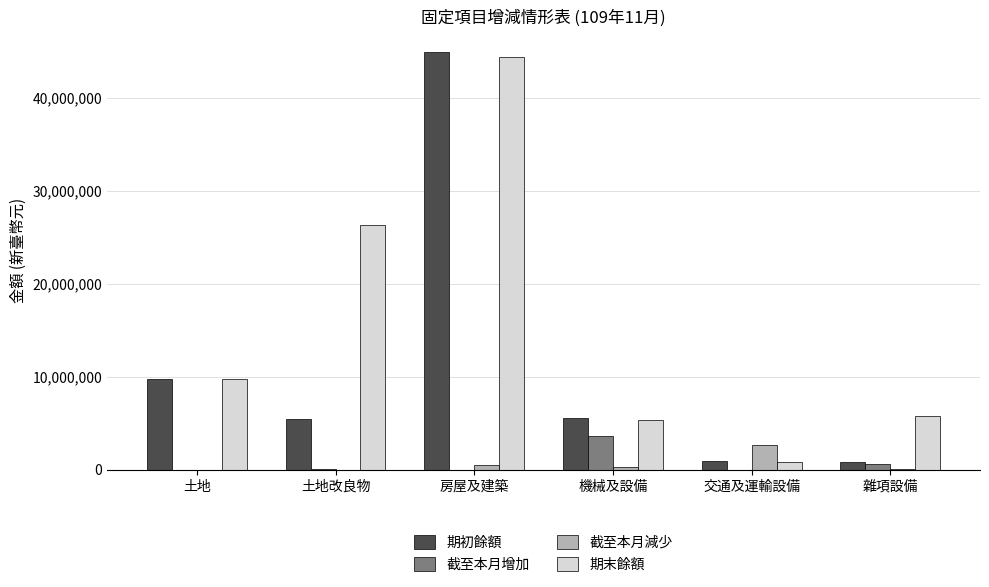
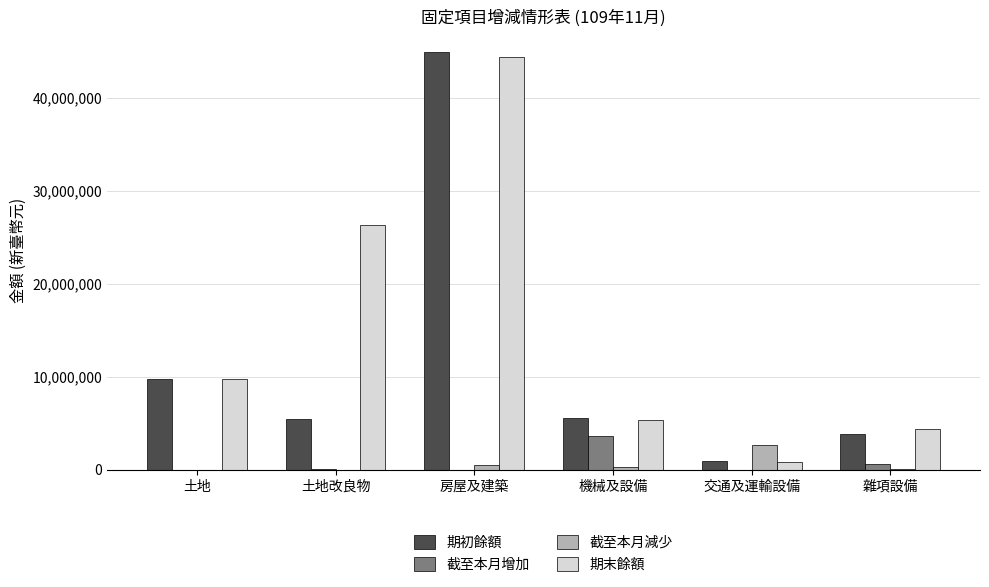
  {
    "期初餘額": {
      "土地": "10,000,000",
      "土地改良物": "5,000,000",
      "房屋及建築": "45,000,000",
      "機械及設備": "6,000,000",
      "交通及運輸設備": "1,000,000",
-     "雜項設備": "1,000,000"
+     "雜項設備": "4,000,000"
    },
    "截至本月增加": {
      "土地": "0",
      "房屋及建築": "0",
      "機械及設備": "4,000,000",
      "交通及運輸設備": "0",
      "雜項設備": "1,000,000"
    },
    "截至本月減少": {
      "土地": "0",
      "土地改良物": "0",
      "房屋及建築": "0",
      "機械及設備": "0",
      "交通及運輸設備": "3,000,000"
    },
    "期末餘額": {
      "土地": "10,000,000",
      "土地改良物": "26,000,000",
      "房屋及建築": "44,000,000",
      "機械及設備": "5,000,000",
      "交通及運輸設備": "1,000,000",
-     "雜項設備": "6,000,000"
+     "雜項設備": "4,000,000"
    }
  }
